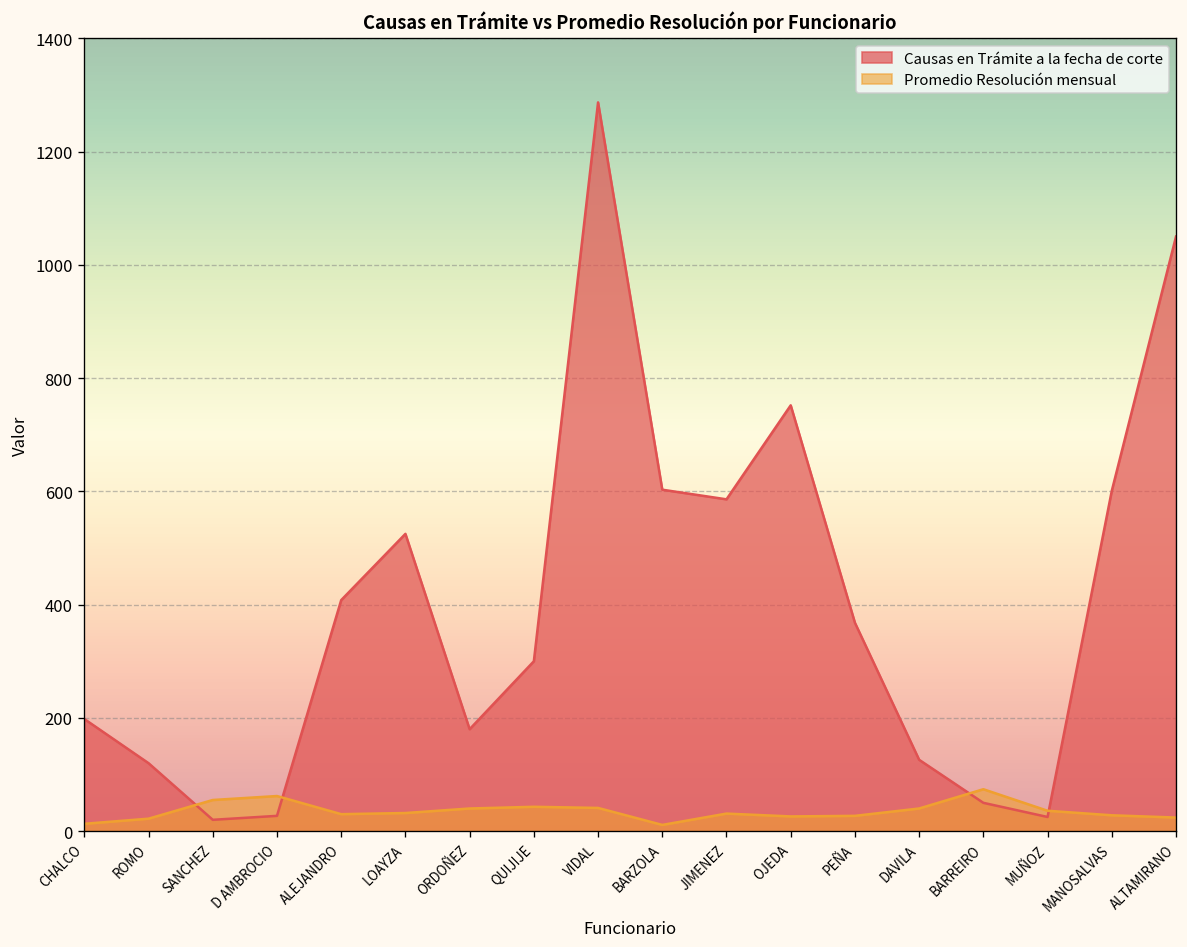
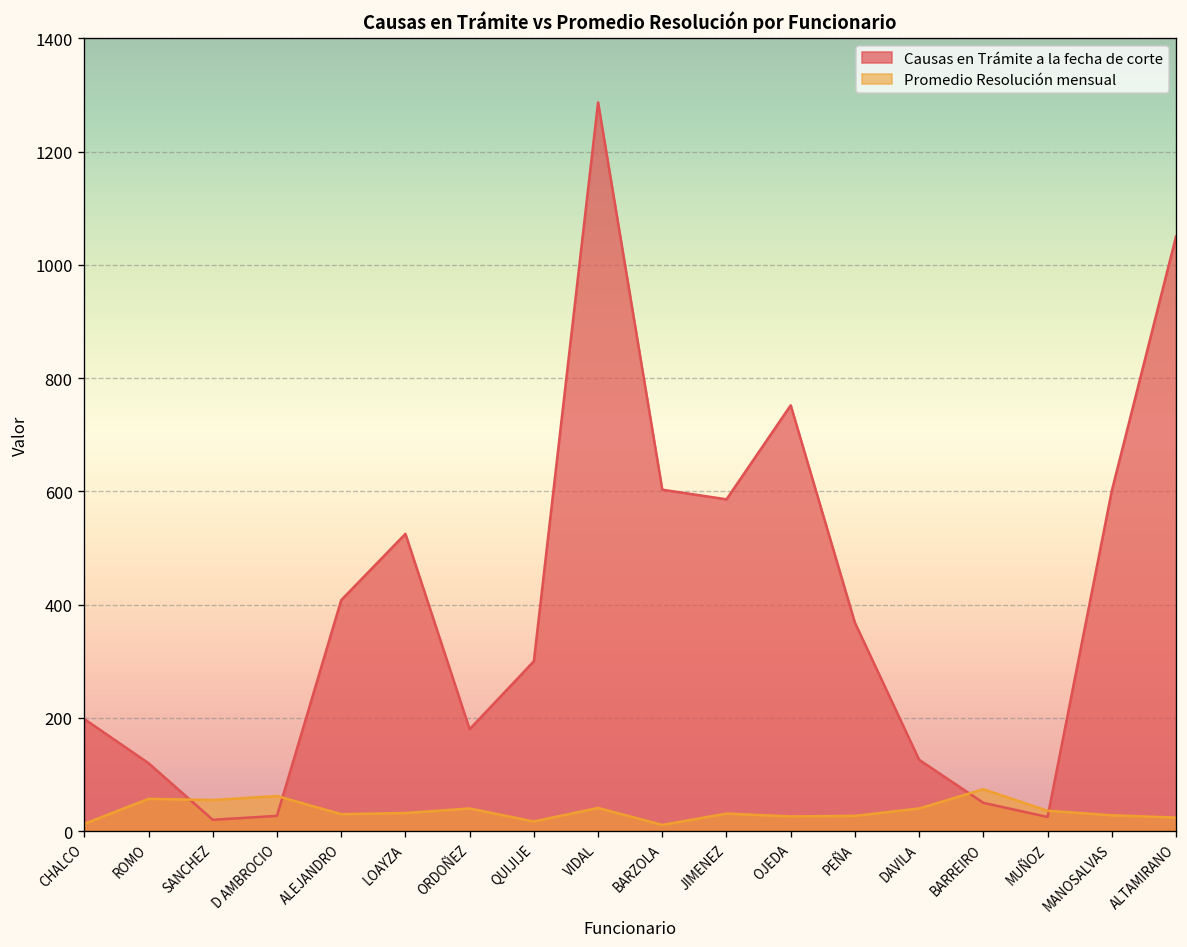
  {
    "Causas en Trámite a la fecha de corte": {
      "CHALCO": 200,
      "ROMO": 120,
      "SANCHEZ": 20,
      "D AMBROCIO": 30,
      "ALEJANDRO": 410,
      "LOAYZA": 530,
      "ORDOÑEZ": 180,
      "QUIJIJE": 300,
      "VIDAL": 1290,
      "BARZOLA": 600,
      "JIMENEZ": 590,
      "OJEDA": 750,
      "PEÑA": 370,
      "DAVILA": 130,
      "BARREIRO": 50,
      "MUÑOZ": 30,
      "MANOSALVAS": 600,
      "ALTAMIRANO": 1050
    },
    "Promedio Resolución mensual": {
      "CHALCO": 10,
-     "ROMO": 20,
+     "ROMO": 60,
      "SANCHEZ": 60,
      "D AMBROCIO": 60,
      "ALEJANDRO": 30,
      "LOAYZA": 30,
      "ORDOÑEZ": 40,
-     "QUIJIJE": 40,
+     "QUIJIJE": 20,
      "VIDAL": 40,
      "BARZOLA": 10,
      "JIMENEZ": 30,
      "OJEDA": 30,
      "PEÑA": 30,
      "DAVILA": 40,
      "BARREIRO": 70,
      "MUÑOZ": 40,
      "MANOSALVAS": 30,
      "ALTAMIRANO": 20
    }
  }
